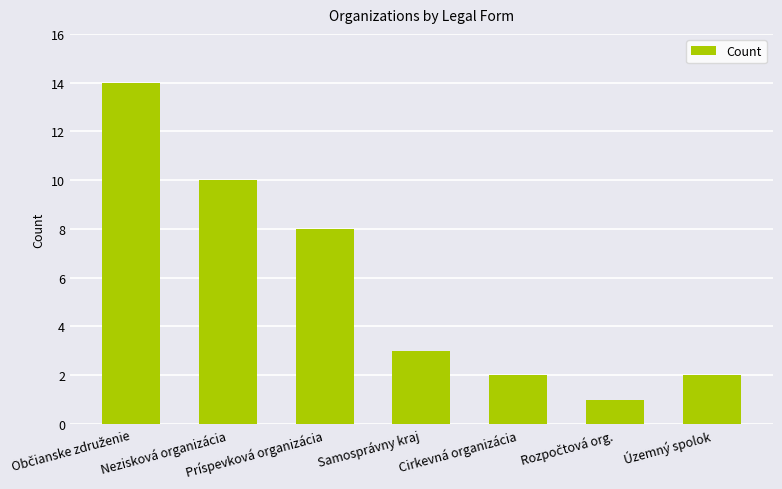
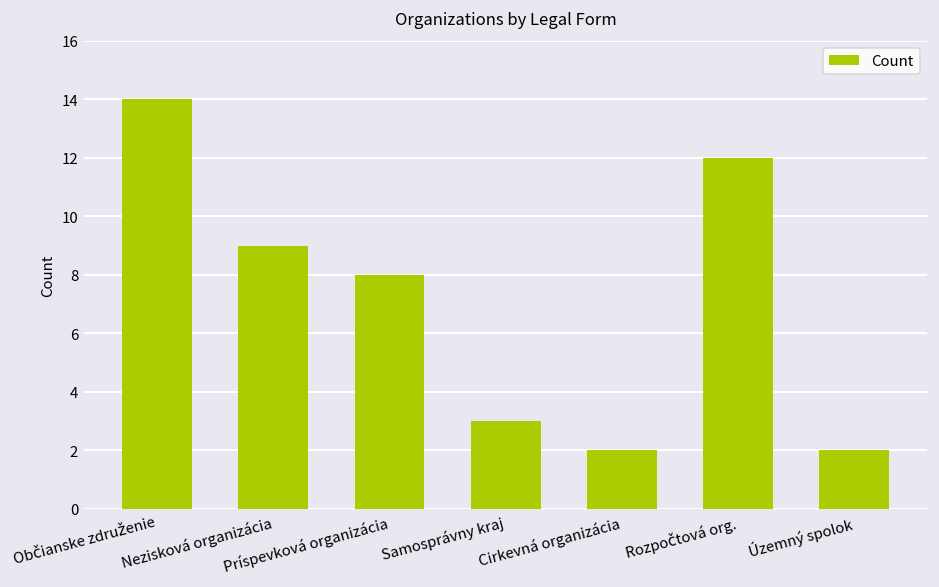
  {
    "Občianske združenie": 14,
-   "Nezisková organizácia": 10,
+   "Nezisková organizácia": 9,
    "Príspevková organizácia": 8,
    "Samosprávny kraj": 3,
    "Cirkevná organizácia": 2,
-   "Rozpočtová org.": 1,
+   "Rozpočtová org.": 12,
    "Územný spolok": 2
  }
